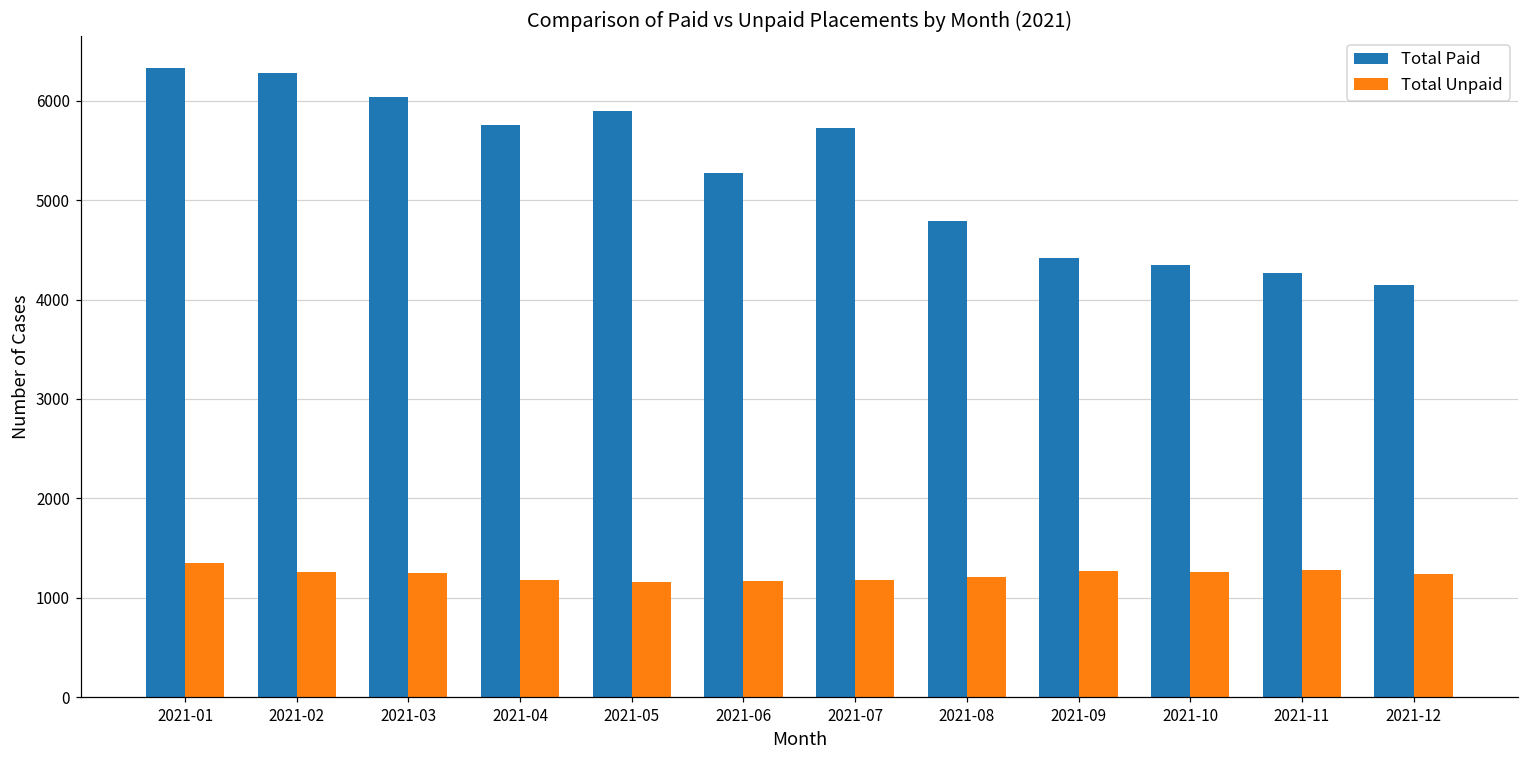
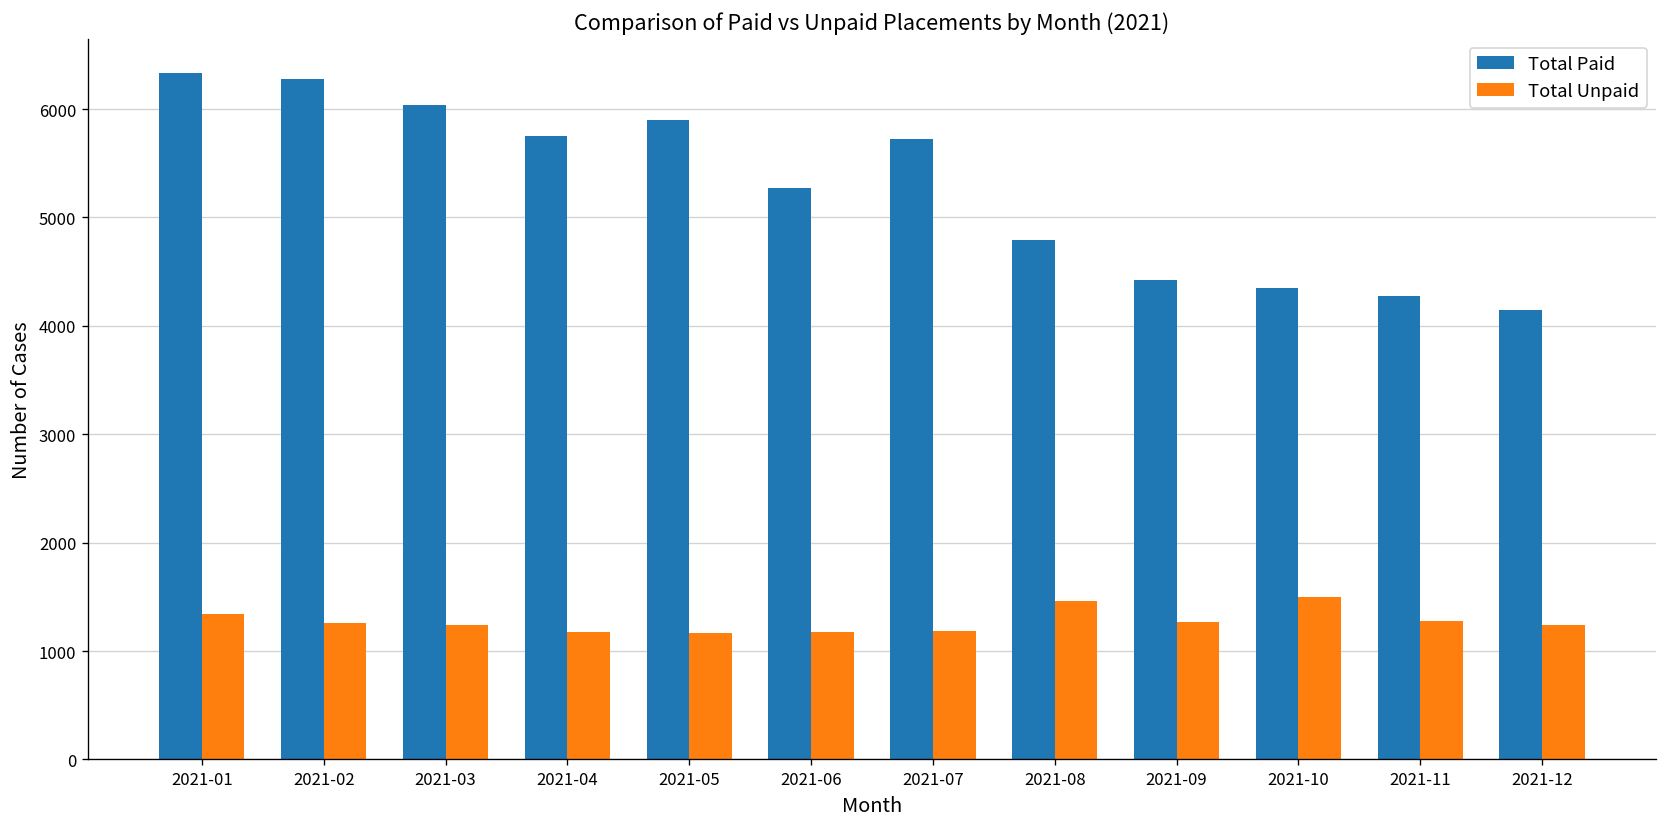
  {
    "Total Paid": {
      "2021-01": 6300,
      "2021-02": 6300,
      "2021-03": 6000,
      "2021-04": 5800,
      "2021-05": 5900,
      "2021-06": 5300,
      "2021-07": 5700,
      "2021-08": 4800,
      "2021-09": 4400,
      "2021-10": 4300,
      "2021-11": 4300,
      "2021-12": 4100
    },
    "Total Unpaid": {
      "2021-01": 1300,
      "2021-02": 1300,
      "2021-03": 1200,
      "2021-04": 1200,
      "2021-05": 1200,
      "2021-06": 1200,
      "2021-07": 1200,
-     "2021-08": 1200,
+     "2021-08": 1500,
      "2021-09": 1300,
-     "2021-10": 1300,
+     "2021-10": 1500,
      "2021-11": 1300,
      "2021-12": 1200
    }
  }
